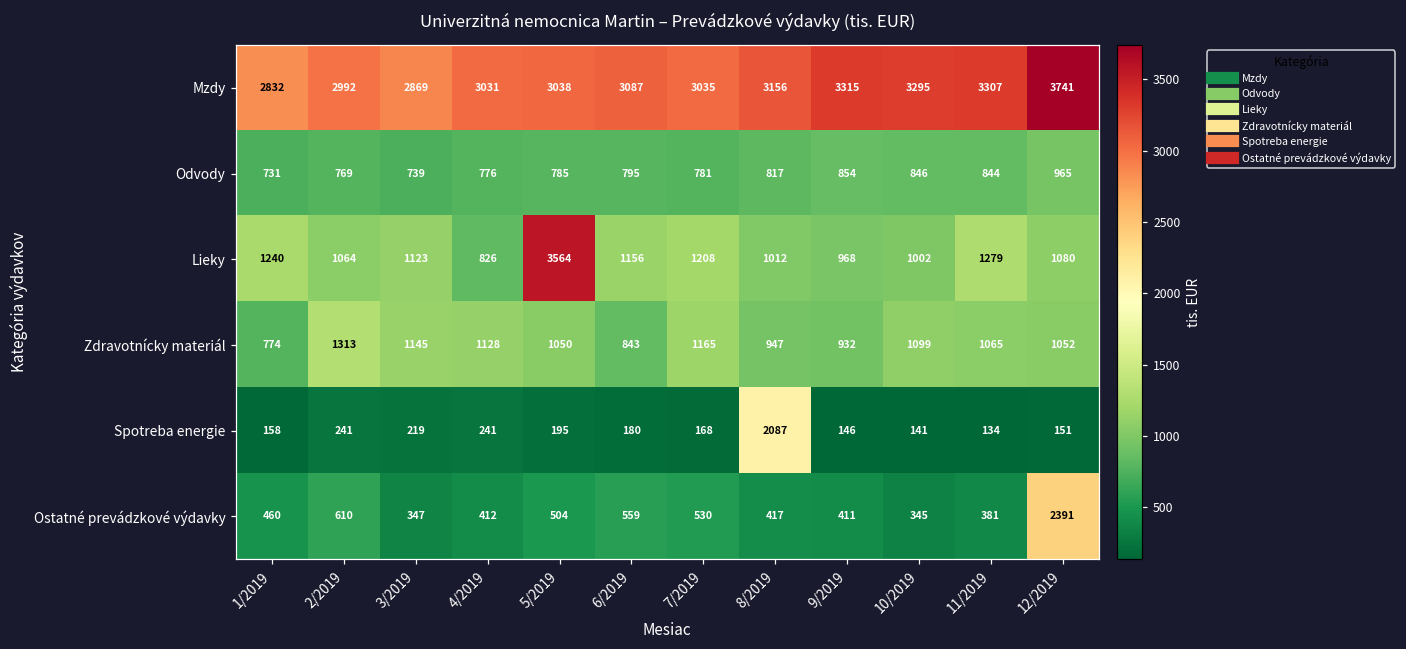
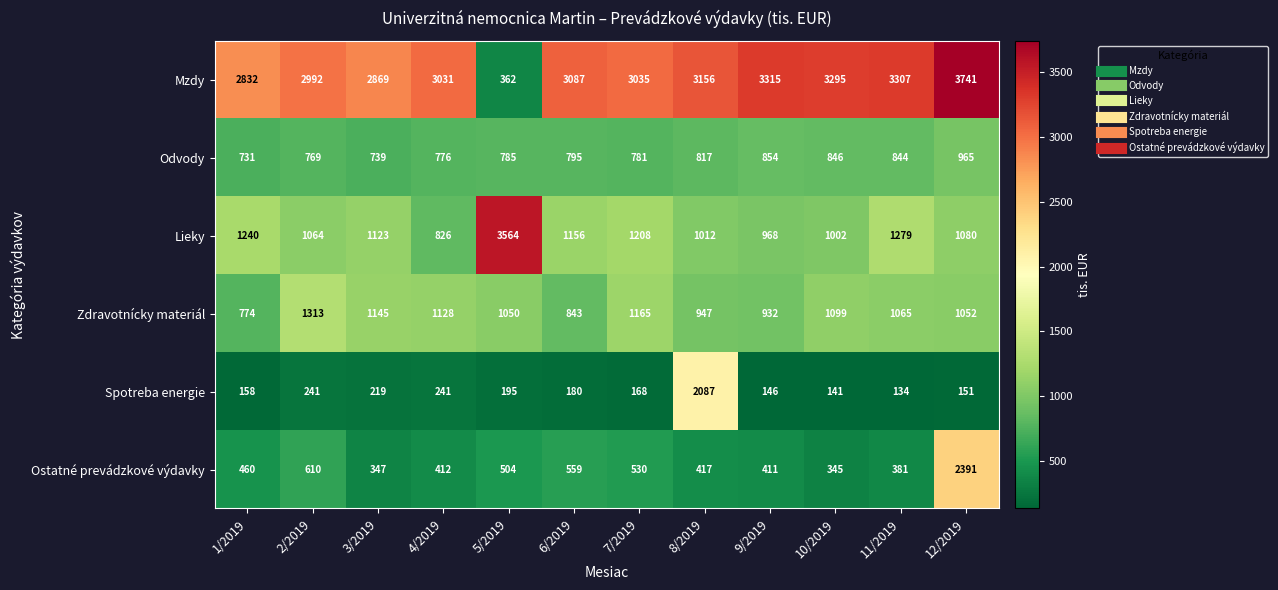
  {
    "Mzdy": {
      "1/2019": 2832,
      "2/2019": 2992,
      "3/2019": 2869,
      "4/2019": 3031,
-     "5/2019": 3038,
+     "5/2019": 362,
      "6/2019": 3087,
      "7/2019": 3035,
      "8/2019": 3156,
      "9/2019": 3315,
      "10/2019": 3295,
      "11/2019": 3307,
      "12/2019": 3741
    },
    "Odvody": {
      "1/2019": 731,
      "2/2019": 769,
      "3/2019": 739,
      "4/2019": 776,
      "5/2019": 785,
      "6/2019": 795,
      "7/2019": 781,
      "8/2019": 817,
      "9/2019": 854,
      "10/2019": 846,
      "11/2019": 844,
      "12/2019": 965
    },
    "Lieky": {
      "1/2019": 1240,
      "2/2019": 1064,
      "3/2019": 1123,
      "4/2019": 826,
      "5/2019": 3564,
      "6/2019": 1156,
      "7/2019": 1208,
      "8/2019": 1012,
      "9/2019": 968,
      "10/2019": 1002,
      "11/2019": 1279,
      "12/2019": 1080
    },
    "Zdravotnícky materiál": {
      "1/2019": 774,
      "2/2019": 1313,
      "3/2019": 1145,
      "4/2019": 1128,
      "5/2019": 1050,
      "6/2019": 843,
      "7/2019": 1165,
      "8/2019": 947,
      "9/2019": 932,
      "10/2019": 1099,
      "11/2019": 1065,
      "12/2019": 1052
    },
    "Spotreba energie": {
      "1/2019": 158,
      "2/2019": 241,
      "3/2019": 219,
      "4/2019": 241,
      "5/2019": 195,
      "6/2019": 180,
      "7/2019": 168,
      "8/2019": 2087,
      "9/2019": 146,
      "10/2019": 141,
      "11/2019": 134,
      "12/2019": 151
    },
    "Ostatné prevádzkové výdavky": {
      "1/2019": 460,
      "2/2019": 610,
      "3/2019": 347,
      "4/2019": 412,
      "5/2019": 504,
      "6/2019": 559,
      "7/2019": 530,
      "8/2019": 417,
      "9/2019": 411,
      "10/2019": 345,
      "11/2019": 381,
      "12/2019": 2391
    }
  }
